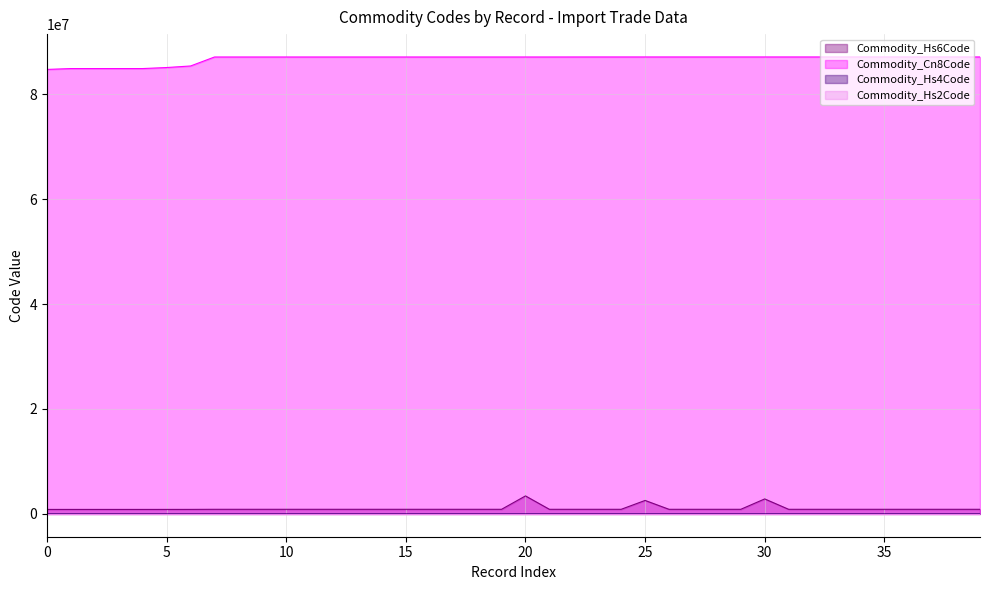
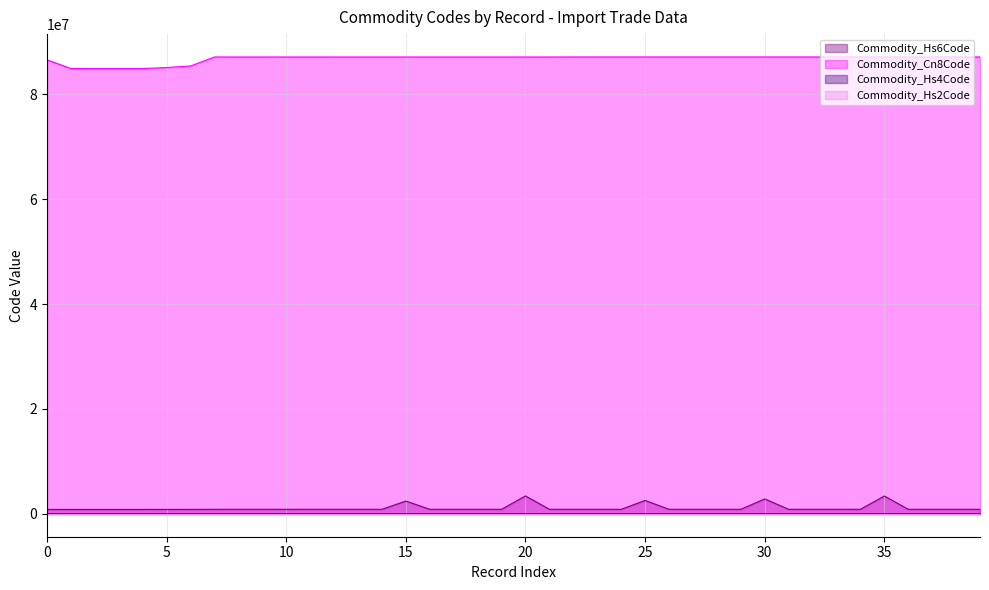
  {
    "Commodity_Hs6Code": {
      "0": 1000000,
      "5": 1000000,
      "10": 1000000,
-     "15": 1000000,
+     "15": 2000000,
      "20": 3000000,
      "25": 3000000,
      "30": 3000000,
-     "35": 1000000
+     "35": 3000000
    },
    "Commodity_Cn8Code": {
-     "0": 85000000,
+     "0": 87000000,
      "5": 85000000,
      "10": 87000000,
      "15": 87000000,
      "20": 87000000,
      "25": 87000000,
      "30": 87000000
    },
    "Commodity_Hs2Code": {
      "0": 0,
      "5": 0,
      "10": 0,
      "15": 0,
      "20": 0,
      "25": 0,
      "30": 0,
      "35": 0
    }
  }
